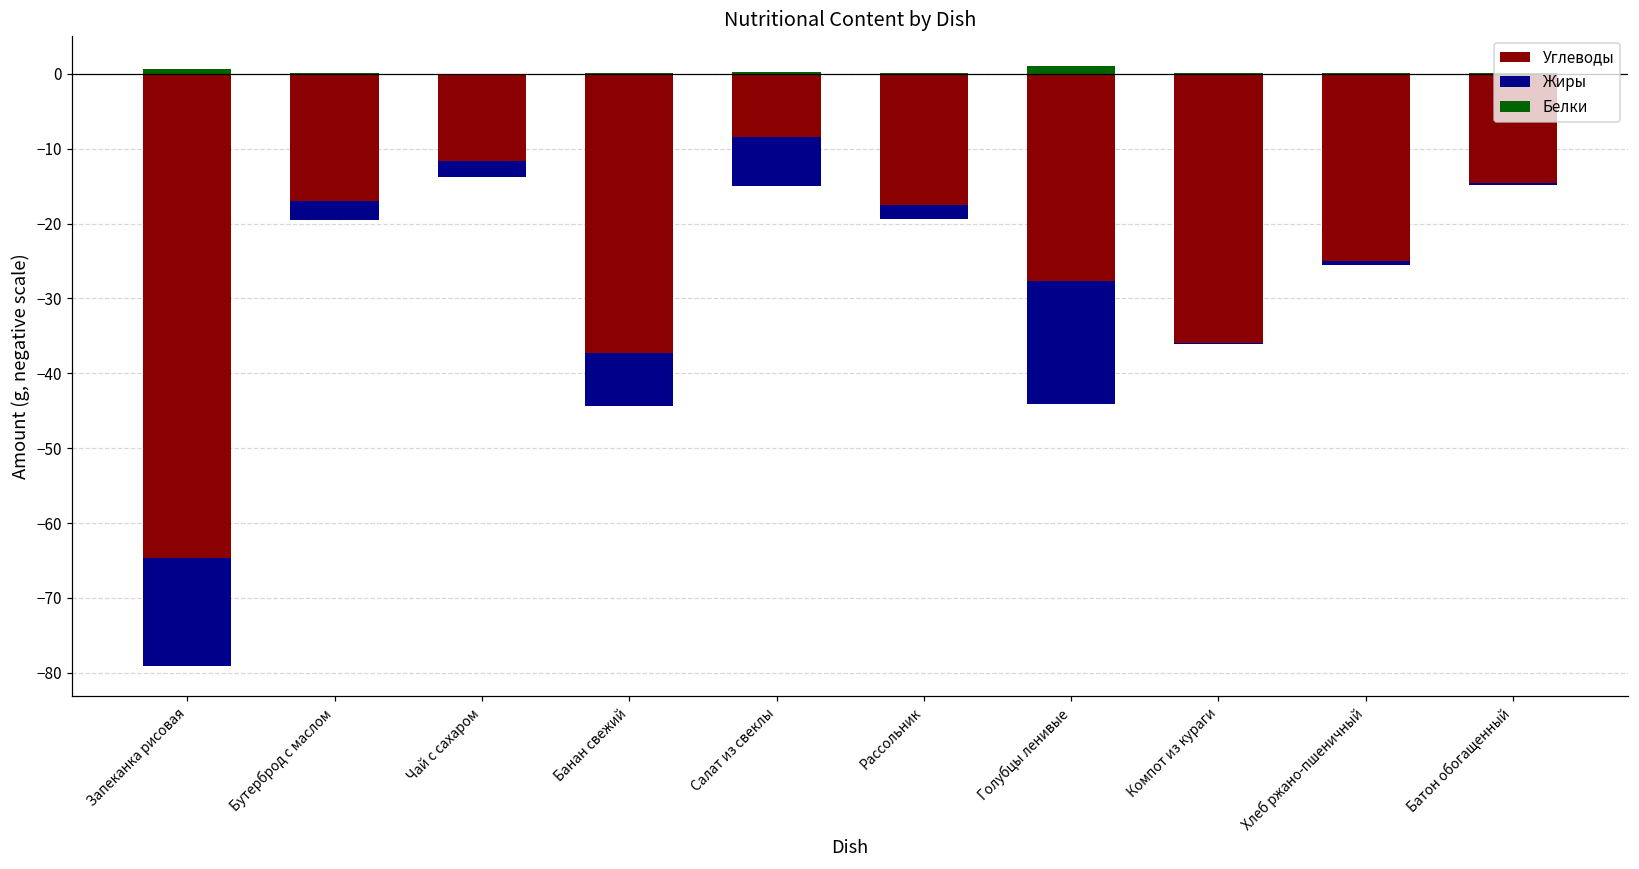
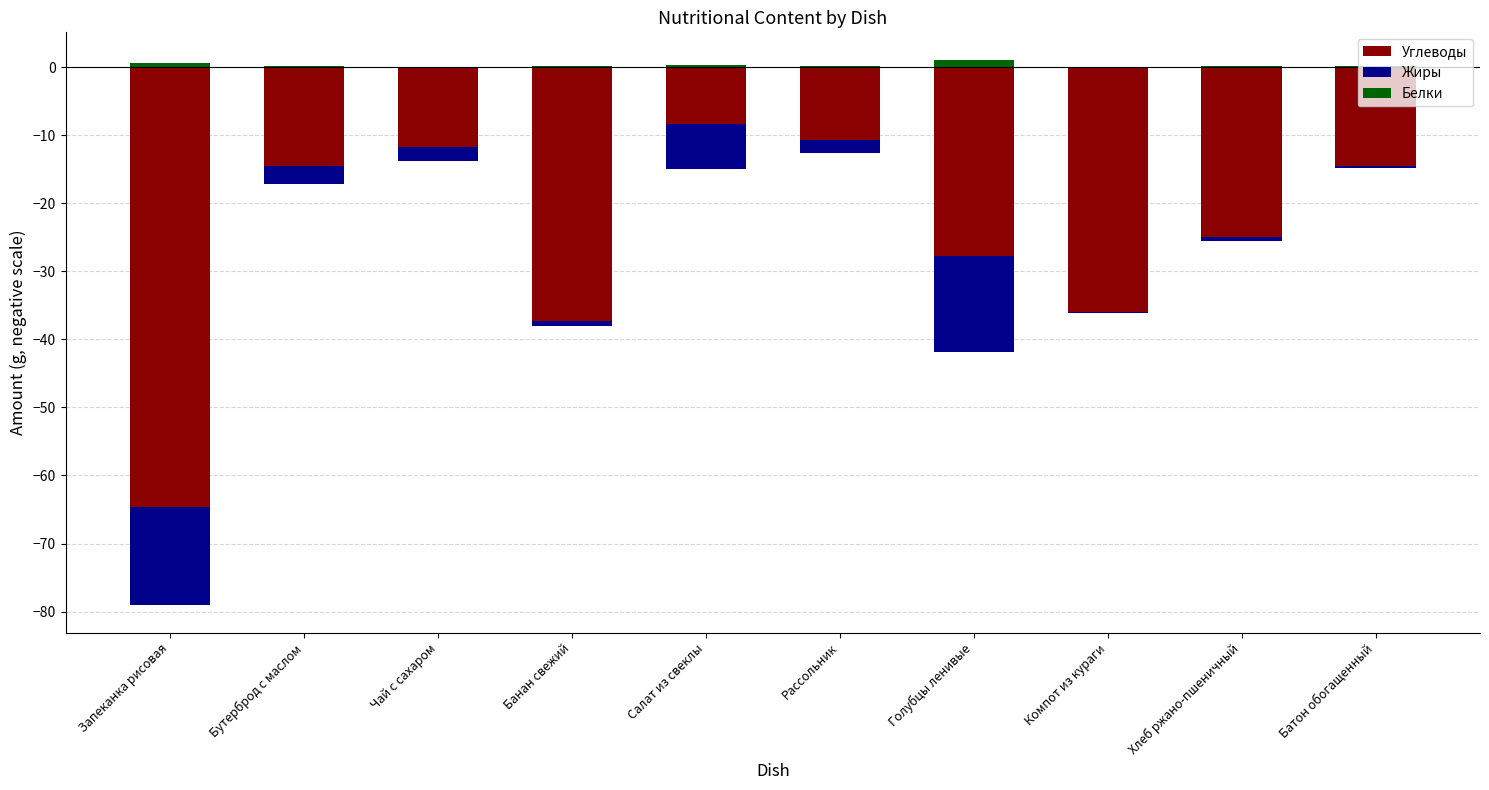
  {
    "Углеводы": {
      "Запеканка рисовая": -65,
-     "Бутерброд с маслом": -17,
+     "Бутерброд с маслом": -15,
      "Чай с сахаром": -12,
      "Банан свежий": -37,
      "Салат из свеклы": -8,
-     "Рассольник": -18,
+     "Рассольник": -11,
      "Голубцы ленивые": -28,
      "Компот из кураги": -36,
      "Хлеб ржано-пшеничный": -25,
      "Батон обогащенный": -15
    },
    "Жиры": {
      "Запеканка рисовая": -14,
      "Бутерброд с маслом": -3,
      "Чай с сахаром": -2,
-     "Банан свежий": -7,
+     "Банан свежий": -1,
      "Салат из свеклы": -7,
      "Рассольник": -2,
-     "Голубцы ленивые": -16,
+     "Голубцы ленивые": -14,
      "Хлеб ржано-пшеничный": -1
    },
    "Белки": {
      "Запеканка рисовая": 1,
      "Голубцы ленивые": 1
    }
  }
